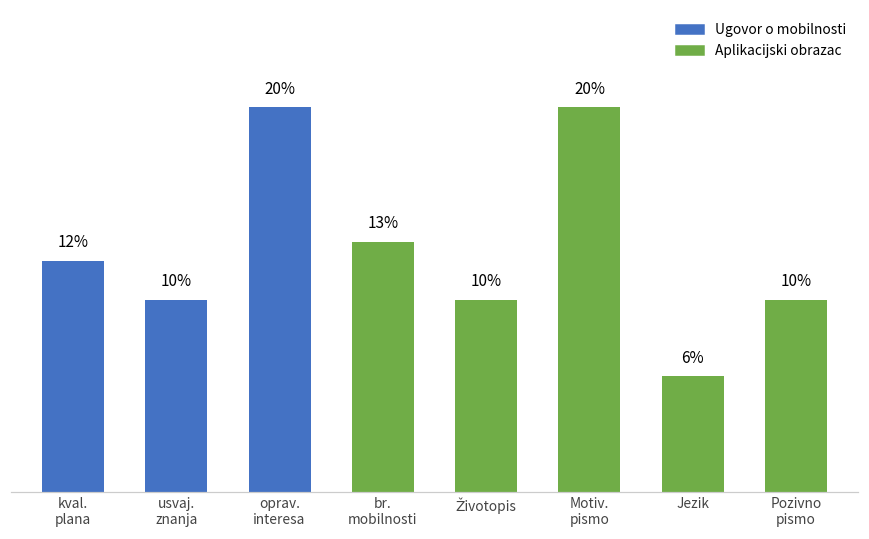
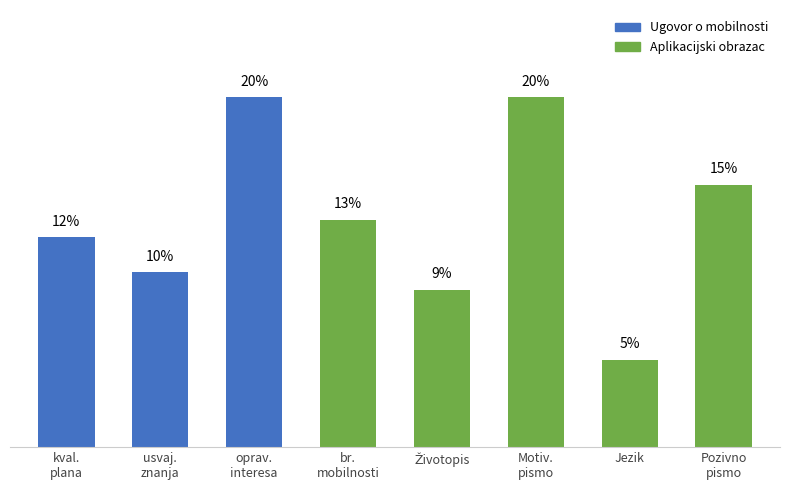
  {
    "kval. plana": "12%",
    "usvaj. znanja": "10%",
    "oprav. interesa": "20%",
    "br. mobilnosti": "13%",
-   "Životopis": "10%",
+   "Životopis": "9%",
    "Motiv. pismo": "20%",
-   "Jezik": "6%",
-   "Pozivno pismo": "10%"
+   "Jezik": "5%",
+   "Pozivno pismo": "15%"
  }
